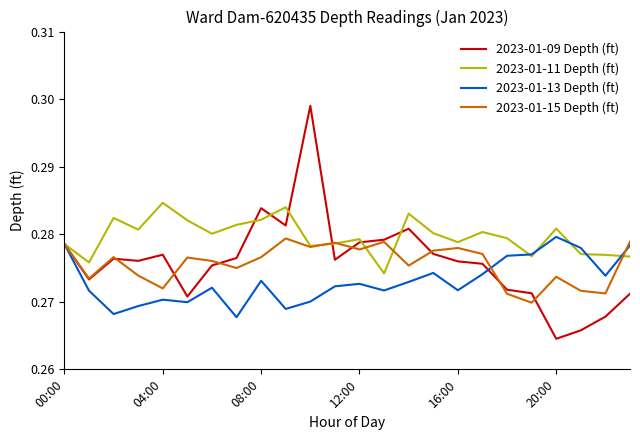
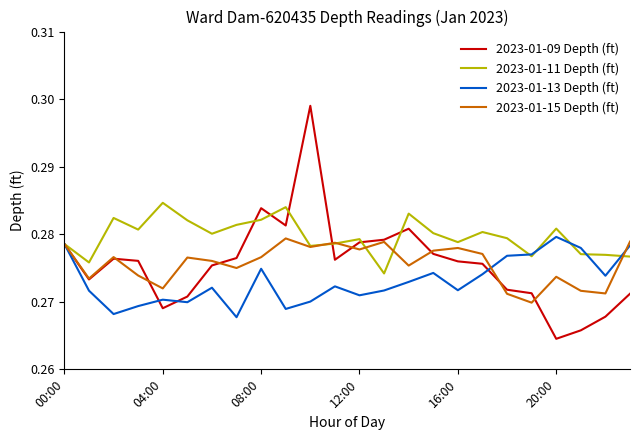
  {
    "2023-01-09 Depth (ft)": {
-     "04:00": 0.277,
+     "04:00": 0.269,
      "08:00": 0.284,
      "12:00": 0.279,
      "16:00": 0.276,
      "20:00": 0.265
    },
    "2023-01-11 Depth (ft)": {
      "04:00": 0.285,
      "08:00": 0.282,
      "12:00": 0.279,
      "16:00": 0.279,
      "20:00": 0.281
    },
    "2023-01-13 Depth (ft)": {
      "04:00": 0.270,
-     "08:00": 0.273,
-     "12:00": 0.273,
+     "08:00": 0.275,
+     "12:00": 0.271,
      "16:00": 0.272,
      "20:00": 0.280
    },
    "2023-01-15 Depth (ft)": {
      "04:00": 0.272,
      "08:00": 0.277,
      "12:00": 0.278,
      "16:00": 0.278,
      "20:00": 0.274
    }
  }
